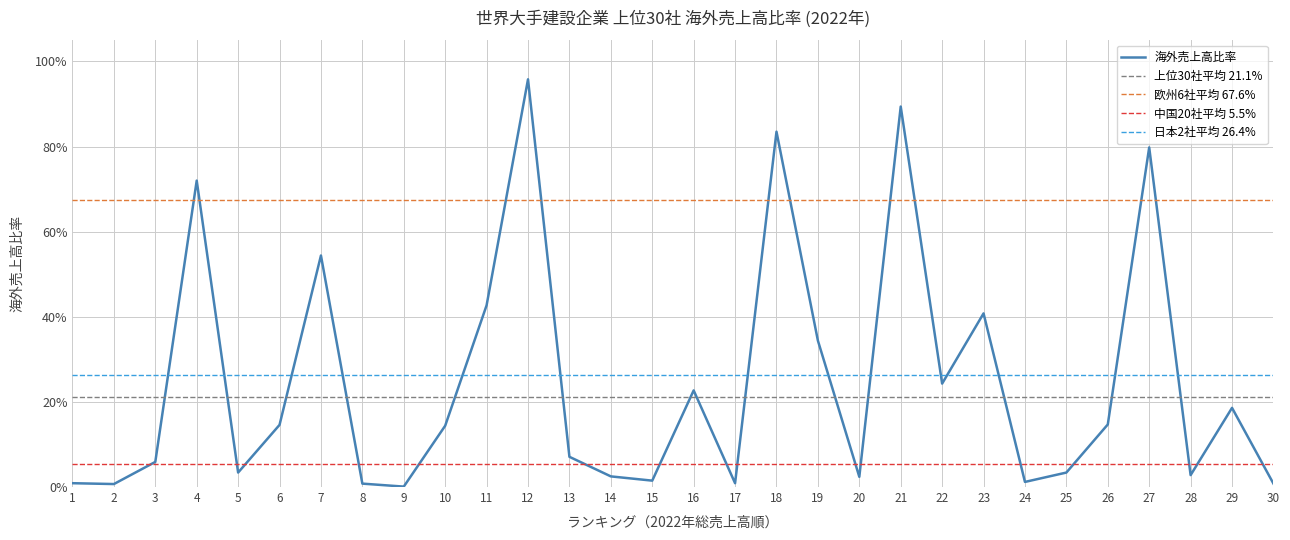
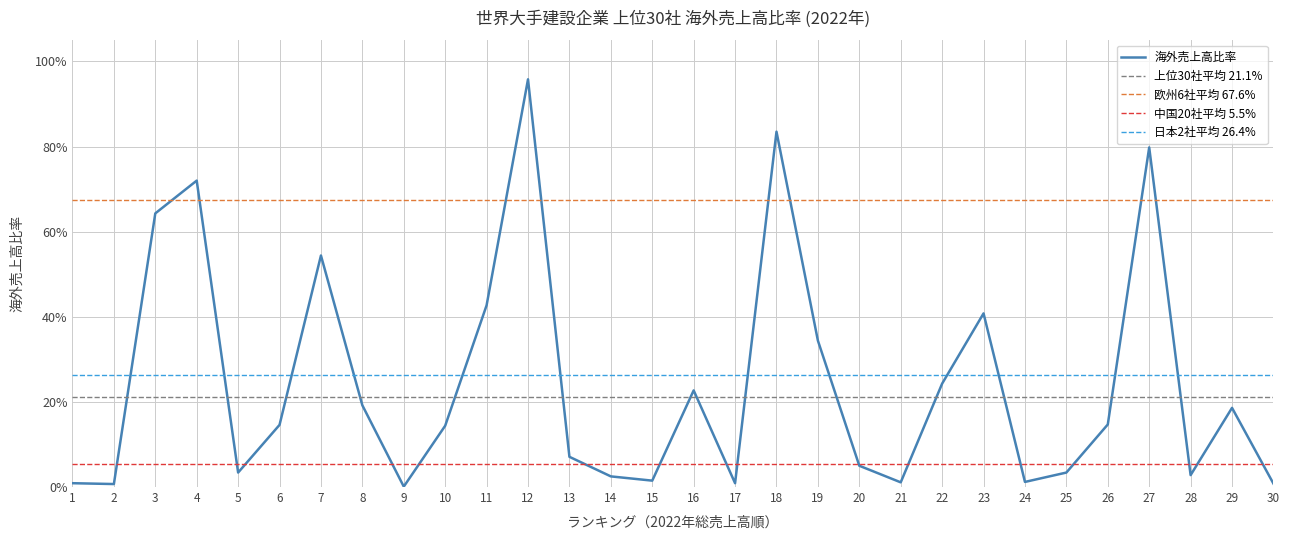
  {
    "1": "1%",
    "2": "1%",
-   "3": "6%",
+   "3": "64%",
    "4": "72%",
    "5": "3%",
    "6": "15%",
    "7": "54%",
-   "8": "1%",
+   "8": "19%",
    "9": "0%",
    "10": "14%",
    "11": "43%",
    "12": "96%",
    "13": "7%",
    "14": "3%",
    "15": "2%",
    "16": "23%",
    "17": "1%",
    "18": "84%",
    "19": "34%",
-   "20": "2%",
-   "21": "89%",
+   "20": "5%",
+   "21": "1%",
    "22": "24%",
    "23": "41%",
    "24": "1%",
    "25": "3%",
    "26": "15%",
    "27": "80%",
    "28": "3%",
    "29": "19%",
    "30": "1%"
  }
